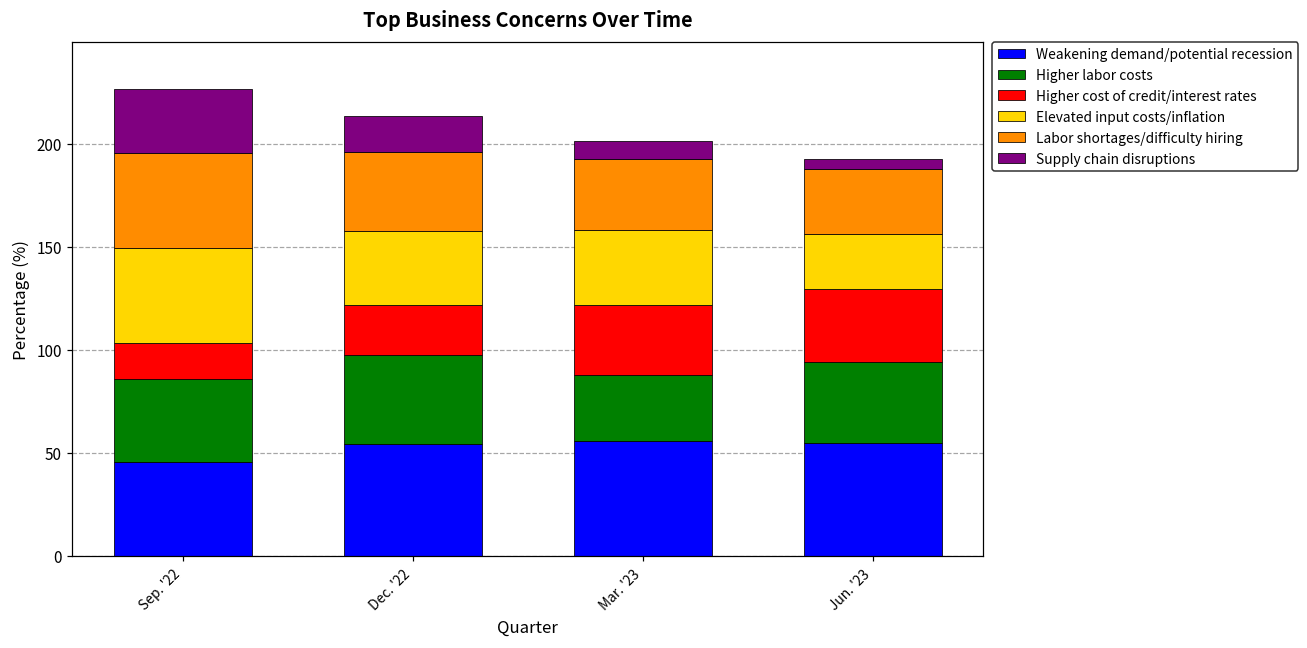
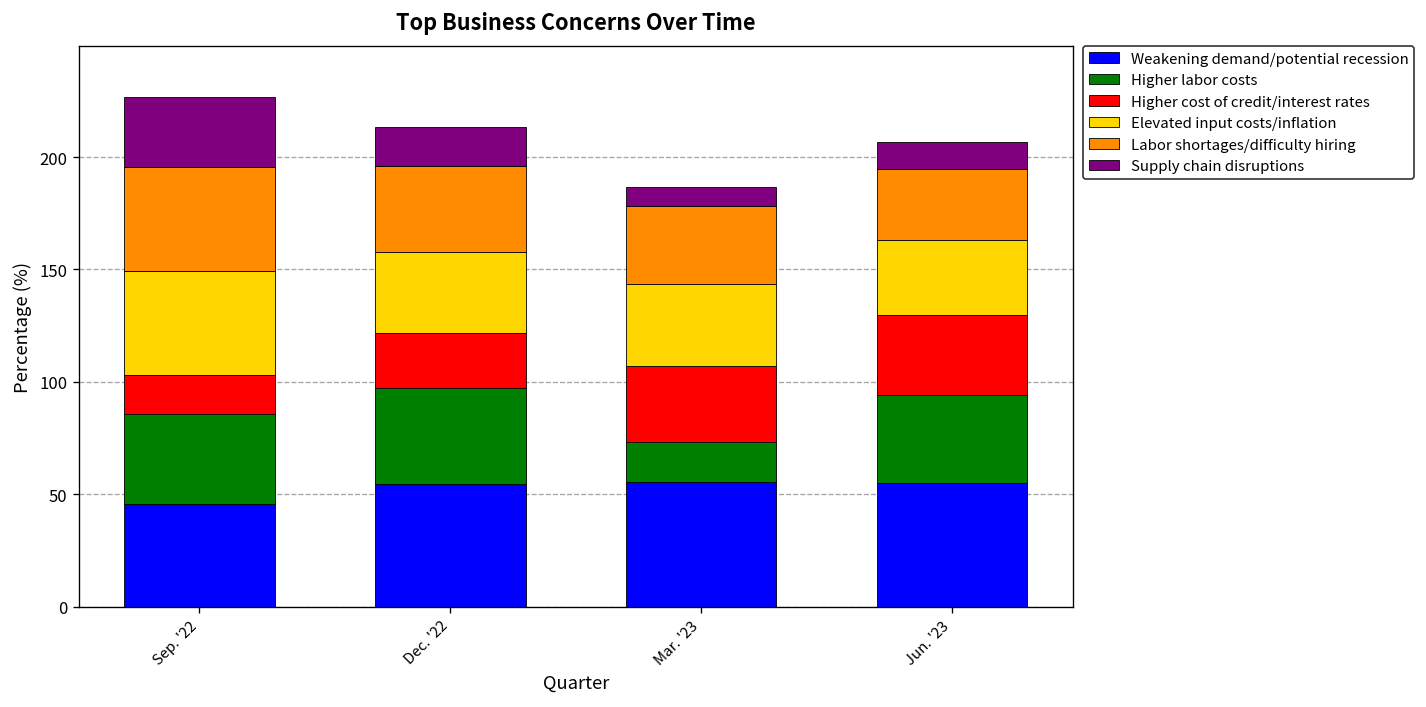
  {
    "Weakening demand/potential recession": {
      "Sep. '22": 46,
      "Dec. '22": 54,
      "Mar. '23": 56,
      "Jun. '23": 55
    },
    "Higher labor costs": {
      "Sep. '22": 40,
      "Dec. '22": 43,
-     "Mar. '23": 32,
+     "Mar. '23": 18,
      "Jun. '23": 39
    },
    "Higher cost of credit/interest rates": {
      "Sep. '22": 17,
      "Dec. '22": 24,
      "Mar. '23": 34,
      "Jun. '23": 36
    },
    "Elevated input costs/inflation": {
      "Sep. '22": 46,
      "Dec. '22": 36,
      "Mar. '23": 36,
-     "Jun. '23": 27
+     "Jun. '23": 33
    },
    "Labor shortages/difficulty hiring": {
      "Sep. '22": 46,
      "Dec. '22": 38,
      "Mar. '23": 35,
      "Jun. '23": 32
    },
    "Supply chain disruptions": {
      "Sep. '22": 31,
      "Dec. '22": 18,
      "Mar. '23": 8,
-     "Jun. '23": 5
+     "Jun. '23": 12
    }
  }
